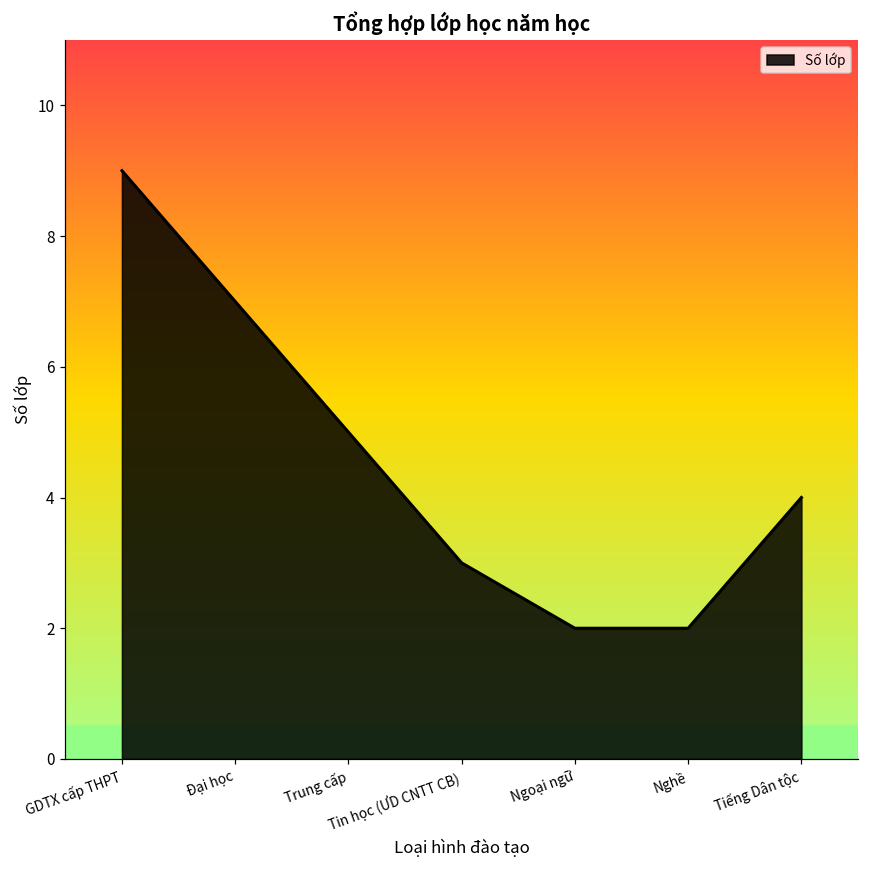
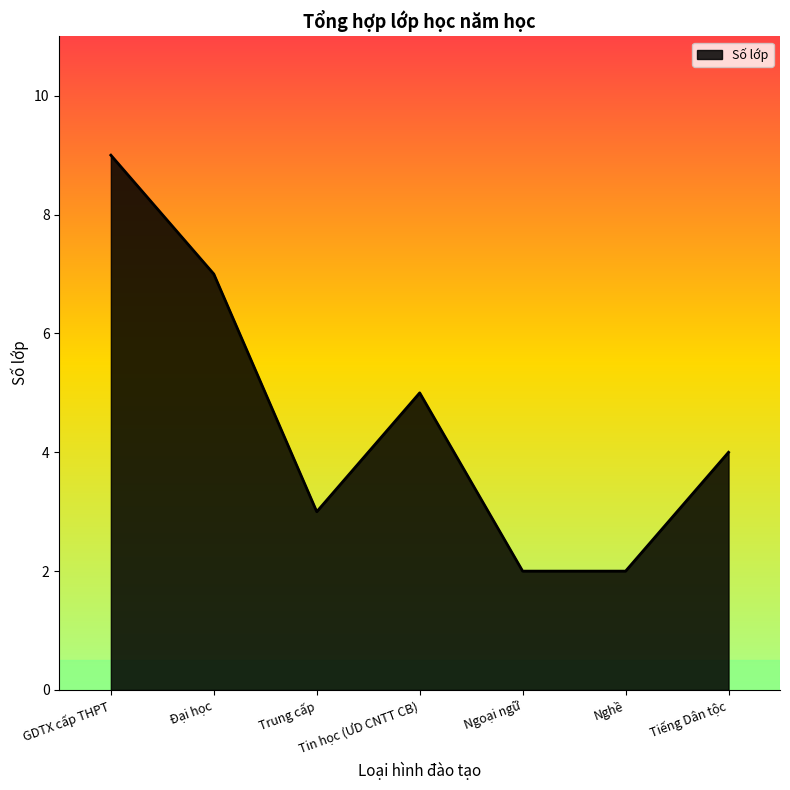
  {
    "GDTX cấp THPT": 9,
    "Đại học": 7,
-   "Trung cấp": 5,
-   "Tin học (ƯD CNTT CB)": 3,
+   "Trung cấp": 3,
+   "Tin học (ƯD CNTT CB)": 5,
    "Ngoại ngữ": 2,
    "Nghề": 2,
    "Tiếng Dân tộc": 4
  }
